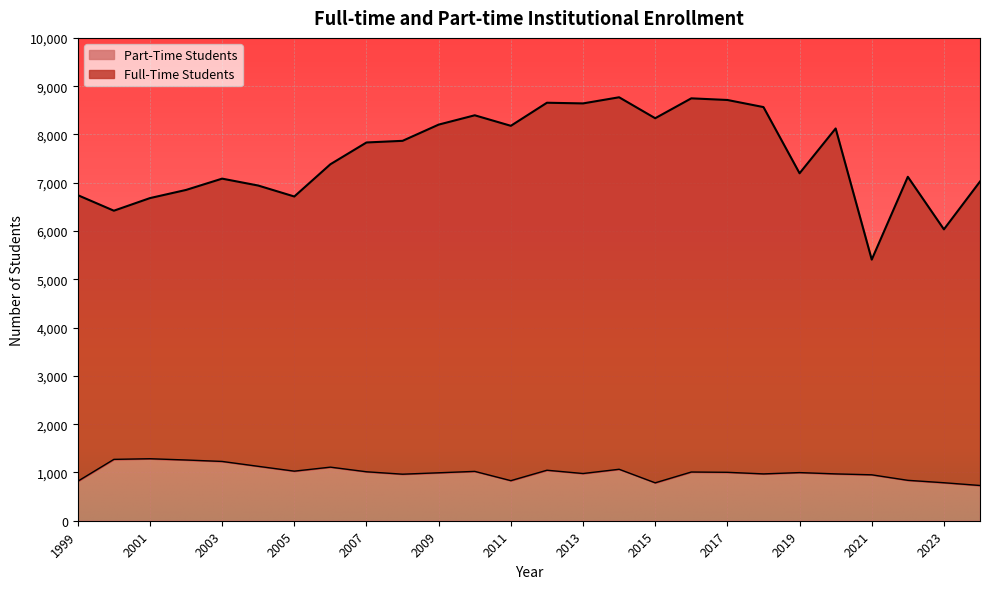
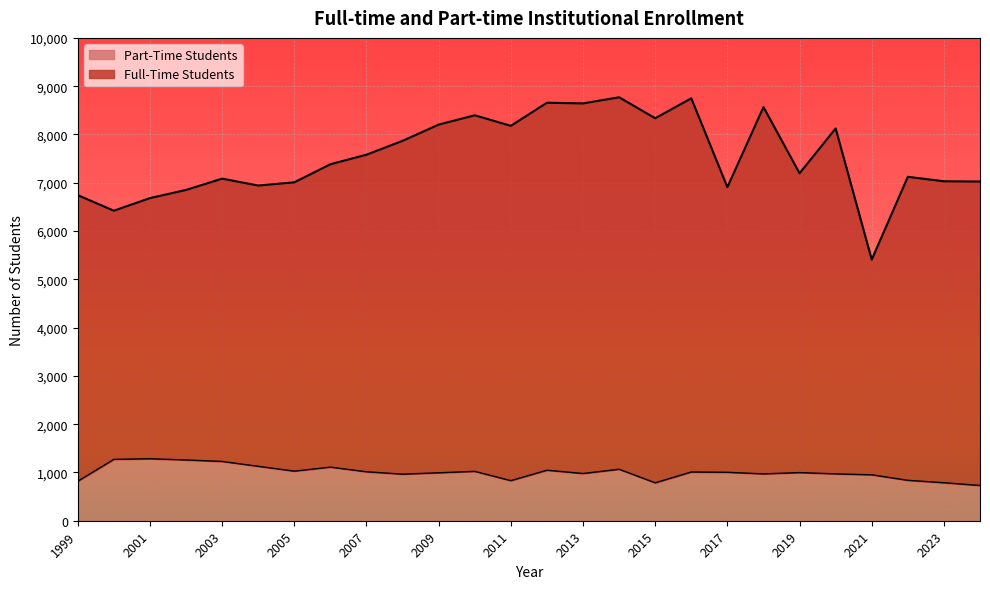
  {
    "Part-Time Students": {
      "1999": "800",
      "2001": "1,300",
      "2003": "1,200",
      "2005": "1,000",
      "2007": "1,000",
      "2009": "1,000",
      "2011": "800",
      "2013": "1,000",
      "2015": "800",
      "2017": "1,000",
      "2019": "1,000",
      "2021": "1,000",
      "2023": "800"
    },
    "Full-Time Students": {
      "1999": "5,900",
      "2001": "5,400",
      "2003": "5,900",
-     "2005": "5,700",
-     "2007": "6,800",
+     "2005": "6,000",
+     "2007": "6,600",
      "2009": "7,200",
      "2011": "7,300",
      "2013": "7,700",
      "2015": "7,600",
-     "2017": "7,700",
+     "2017": "5,900",
      "2019": "6,200",
      "2021": "4,500",
-     "2023": "5,200"
+     "2023": "6,200"
    }
  }
